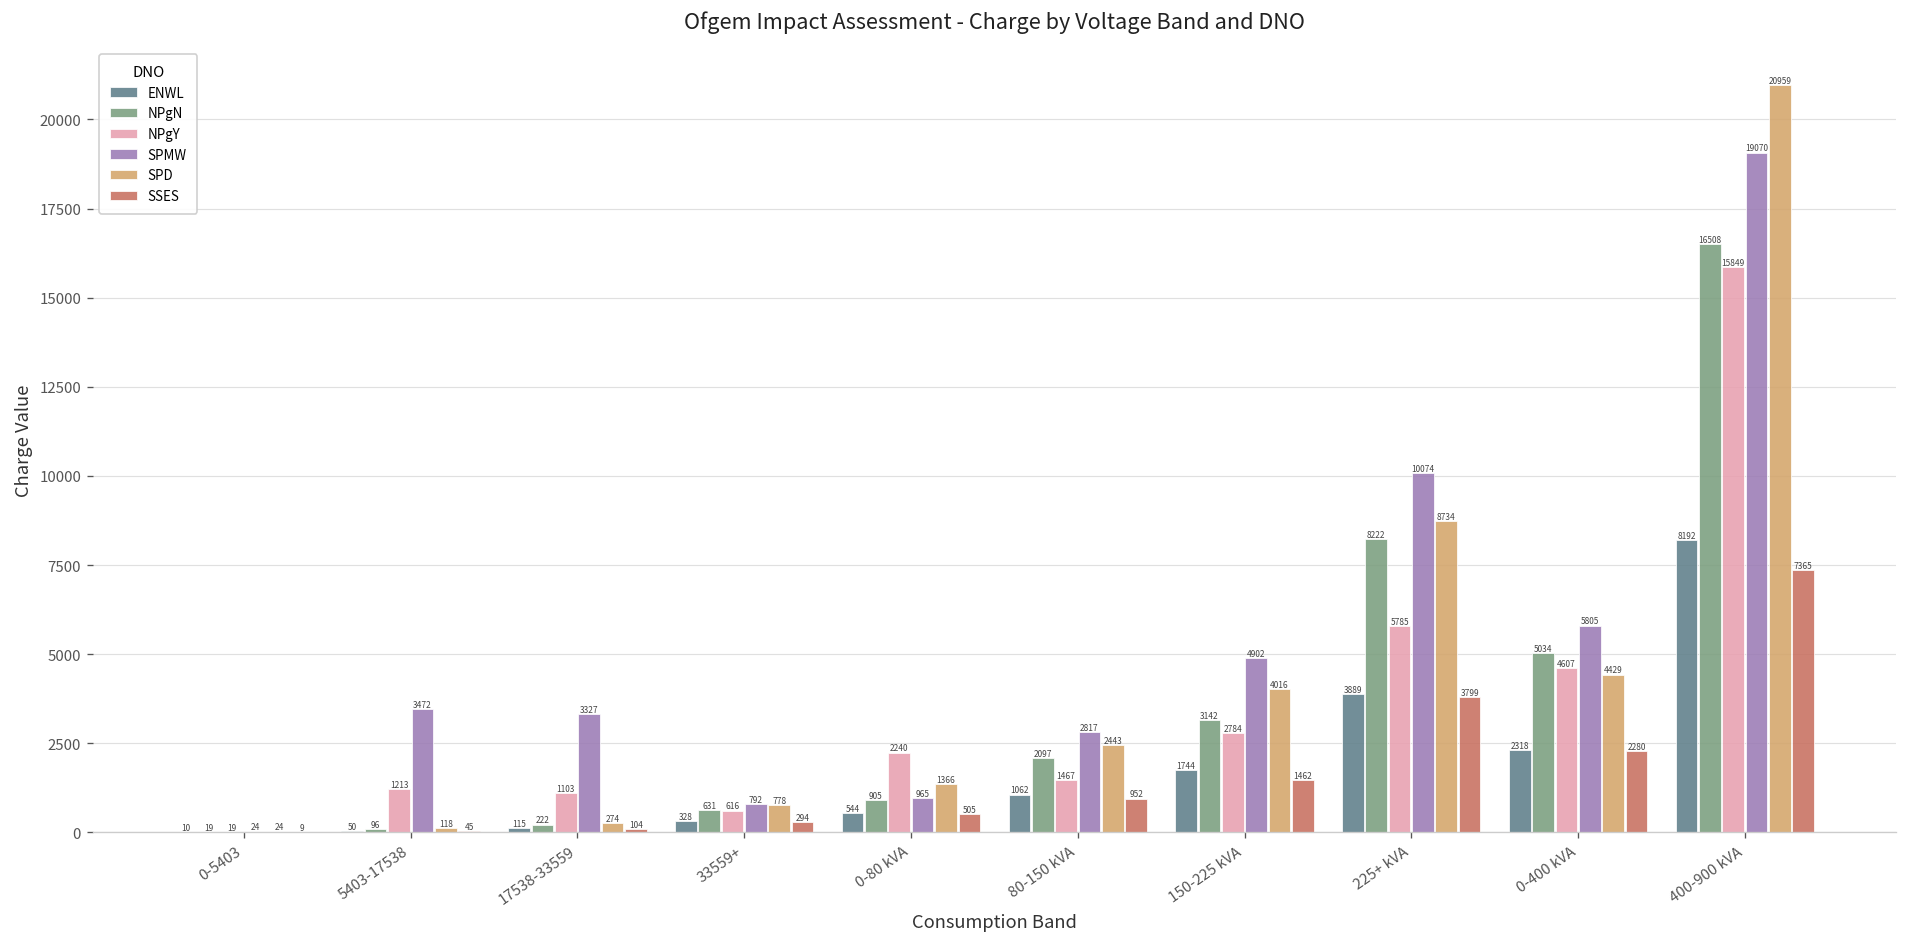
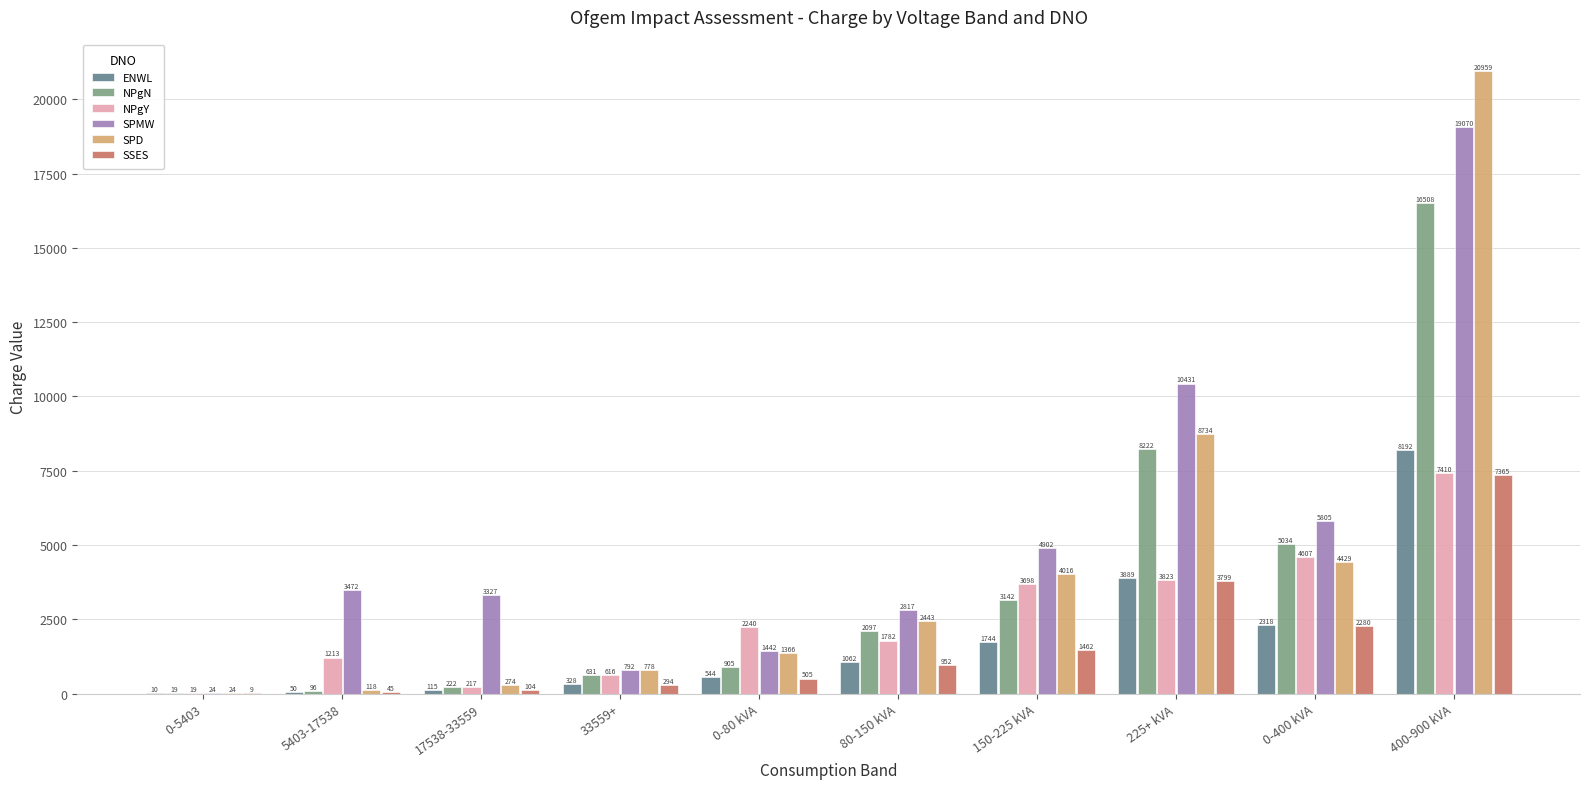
  {
    "NPgY": {
      "0-5403": 19,
      "5403-17538": 1213,
-     "17538-33559": 1103,
+     "17538-33559": 217,
      "33559+": 616,
      "0-80 kVA": 2240,
-     "80-150 kVA": 1467,
-     "150-225 kVA": 2784,
-     "225+ kVA": 5785,
+     "80-150 kVA": 1782,
+     "150-225 kVA": 3698,
+     "225+ kVA": 3823,
      "0-400 kVA": 4607,
-     "400-900 kVA": 15849
+     "400-900 kVA": 7410
    },
    "SPMW": {
      "0-5403": 24,
      "5403-17538": 3472,
      "17538-33559": 3327,
      "33559+": 792,
-     "0-80 kVA": 965,
+     "0-80 kVA": 1442,
      "80-150 kVA": 2817,
      "150-225 kVA": 4902,
-     "225+ kVA": 10074,
+     "225+ kVA": 10431,
      "0-400 kVA": 5805,
      "400-900 kVA": 19070
    }
  }
